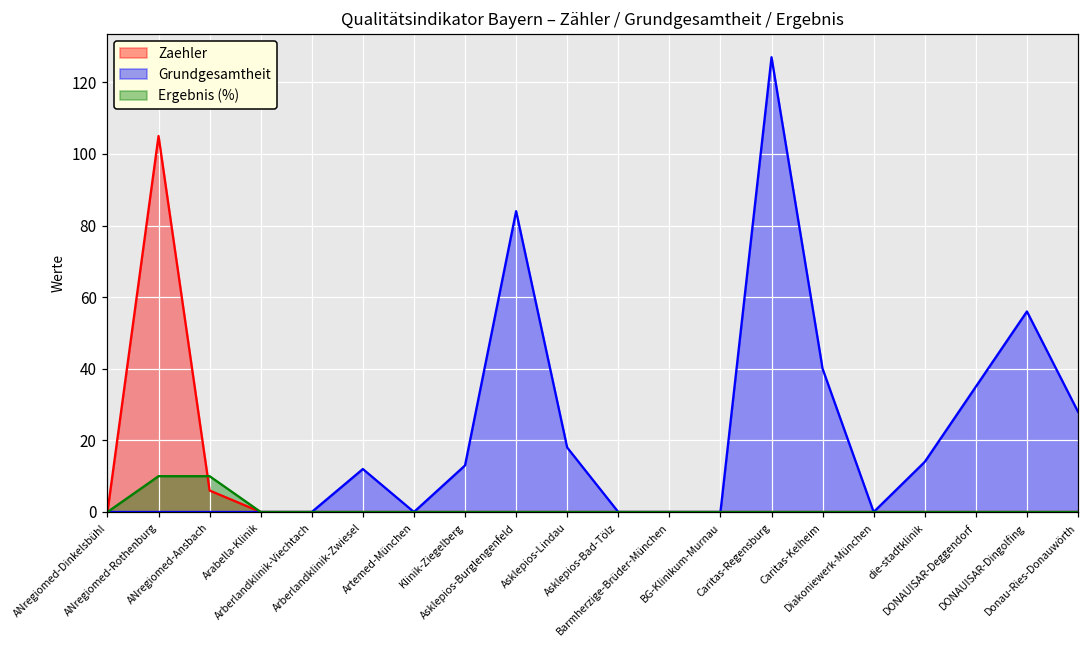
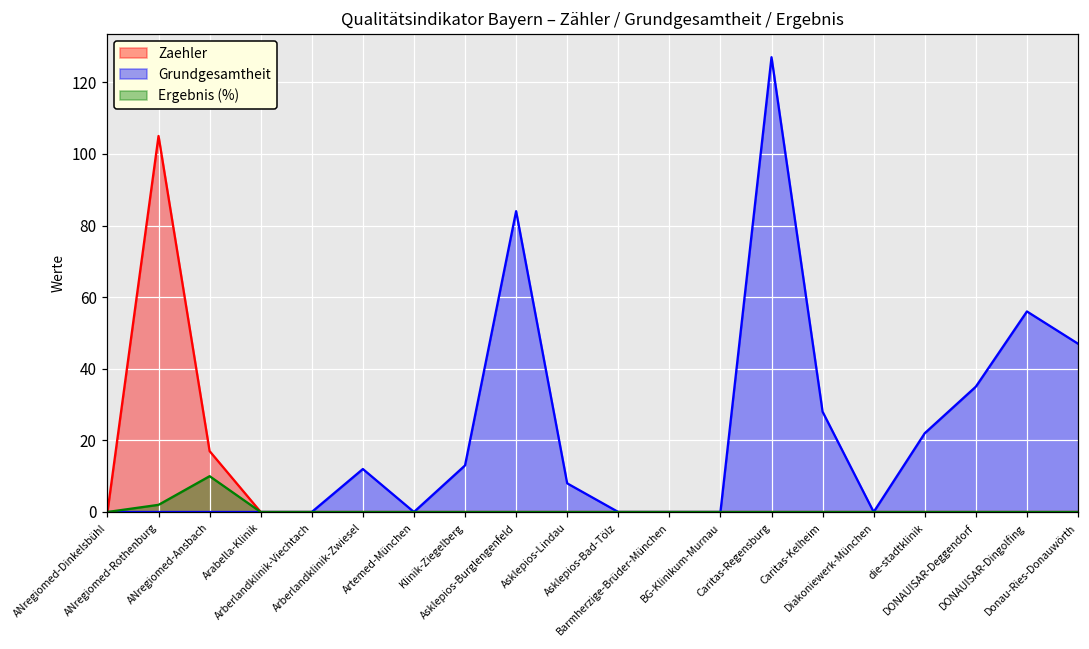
  {
    "Zaehler": {
      "ANregiomed-Rothenburg": 105,
-     "ANregiomed-Ansbach": 6
+     "ANregiomed-Ansbach": 17
    },
    "Grundgesamtheit": {
      "ANregiomed-Rothenburg": 0,
      "ANregiomed-Ansbach": 0,
      "Arberlandklinik-Zwiesel": 12,
      "Klinik-Ziegelberg": 13,
      "Asklepios-Burglengenfeld": 84,
-     "Asklepios-Lindau": 18,
+     "Asklepios-Lindau": 8,
      "Caritas-Regensburg": 127,
-     "Caritas-Kelheim": 40,
-     "die-stadtklinik": 14,
+     "Caritas-Kelheim": 28,
+     "die-stadtklinik": 22,
      "DONAUISAR-Deggendorf": 35,
      "DONAUISAR-Dingolfing": 56,
-     "Donau-Ries-Donauwörth": 28
+     "Donau-Ries-Donauwörth": 47
    },
    "Ergebnis (%)": {
-     "ANregiomed-Rothenburg": 10,
+     "ANregiomed-Rothenburg": 2,
      "ANregiomed-Ansbach": 10
    }
  }
